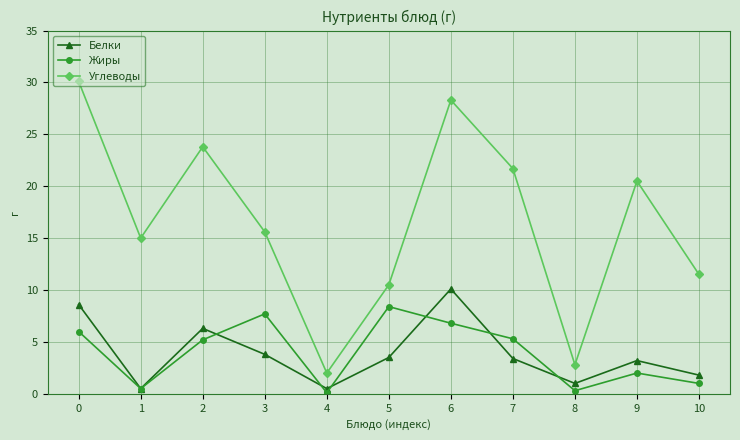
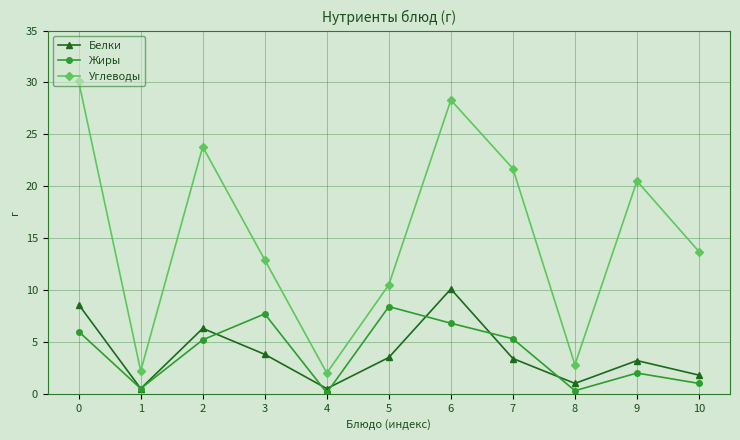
  {
    "Углеводы": {
-     "1": 15.0,
+     "1": 2.2,
      "2": 23.8,
-     "3": 15.6,
+     "3": 12.9,
      "4": 2.0,
      "5": 10.5,
      "6": 28.3,
      "7": 21.7,
      "8": 2.8,
      "9": 20.5,
-     "10": 11.5
+     "10": 13.7
    }
  }
